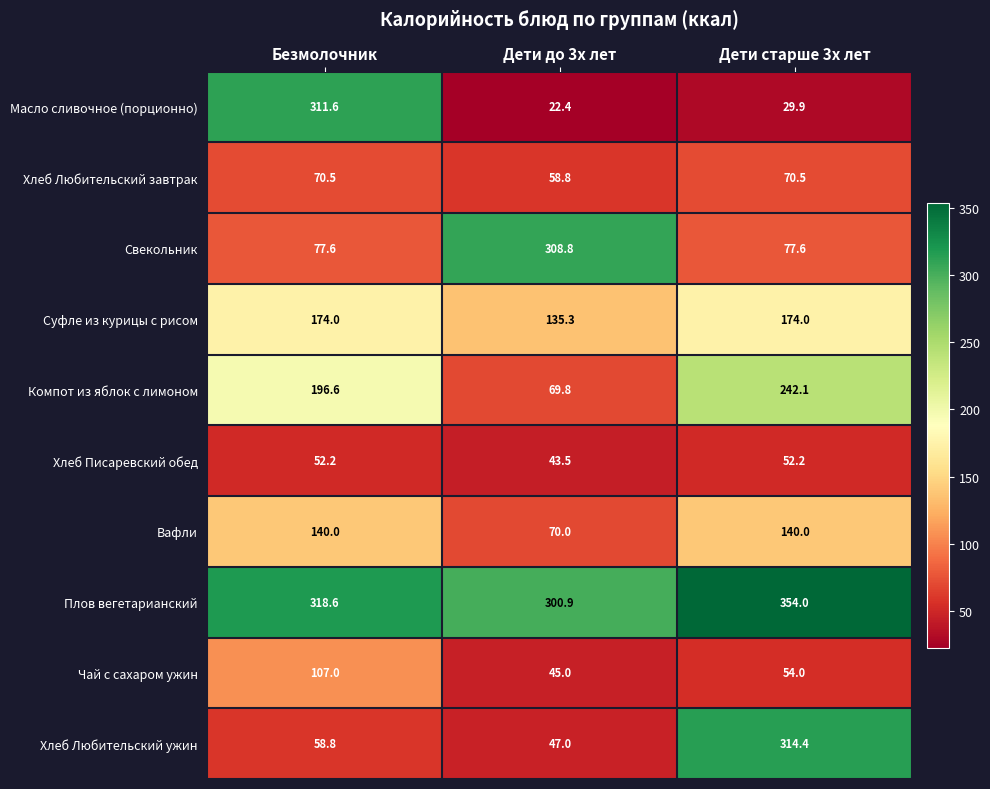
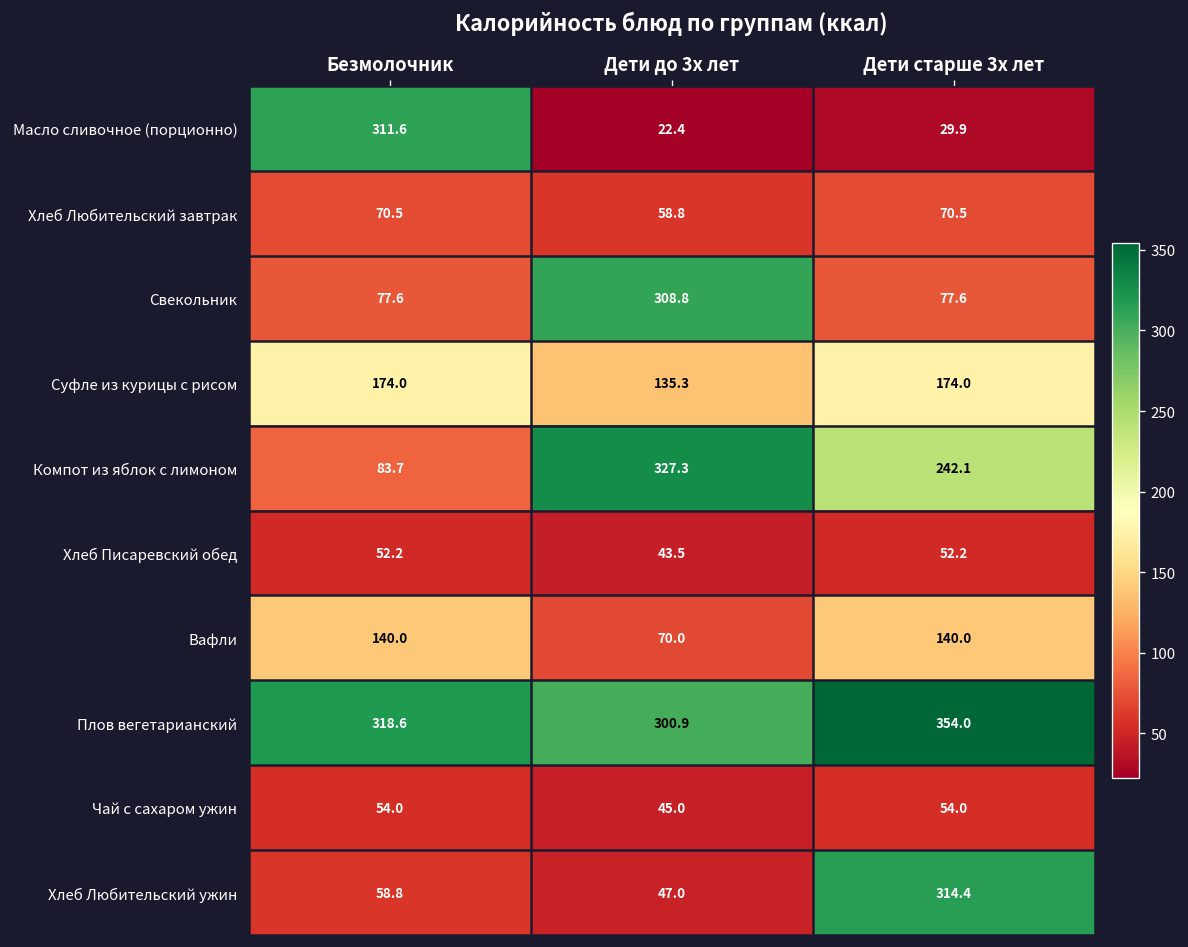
  {
    "Масло сливочное (порционно)": {
      "Безмолочник": 311.6,
      "Дети до 3х лет": 22.4,
      "Дети старше 3х лет": 29.9
    },
    "Хлеб Любительский завтрак": {
      "Безмолочник": 70.5,
      "Дети до 3х лет": 58.8,
      "Дети старше 3х лет": 70.5
    },
    "Свекольник": {
      "Безмолочник": 77.6,
      "Дети до 3х лет": 308.8,
      "Дети старше 3х лет": 77.6
    },
    "Суфле из курицы с рисом": {
      "Безмолочник": 174.0,
      "Дети до 3х лет": 135.3,
      "Дети старше 3х лет": 174.0
    },
    "Компот из яблок с лимоном": {
-     "Безмолочник": 196.6,
-     "Дети до 3х лет": 69.8,
+     "Безмолочник": 83.7,
+     "Дети до 3х лет": 327.3,
      "Дети старше 3х лет": 242.1
    },
    "Хлеб Писаревский обед": {
      "Безмолочник": 52.2,
      "Дети до 3х лет": 43.5,
      "Дети старше 3х лет": 52.2
    },
    "Вафли": {
      "Безмолочник": 140.0,
      "Дети до 3х лет": 70.0,
      "Дети старше 3х лет": 140.0
    },
    "Плов вегетарианский": {
      "Безмолочник": 318.6,
      "Дети до 3х лет": 300.9,
      "Дети старше 3х лет": 354.0
    },
    "Чай с сахаром ужин": {
-     "Безмолочник": 107.0,
+     "Безмолочник": 54.0,
      "Дети до 3х лет": 45.0,
      "Дети старше 3х лет": 54.0
    },
    "Хлеб Любительский ужин": {
      "Безмолочник": 58.8,
      "Дети до 3х лет": 47.0,
      "Дети старше 3х лет": 314.4
    }
  }
